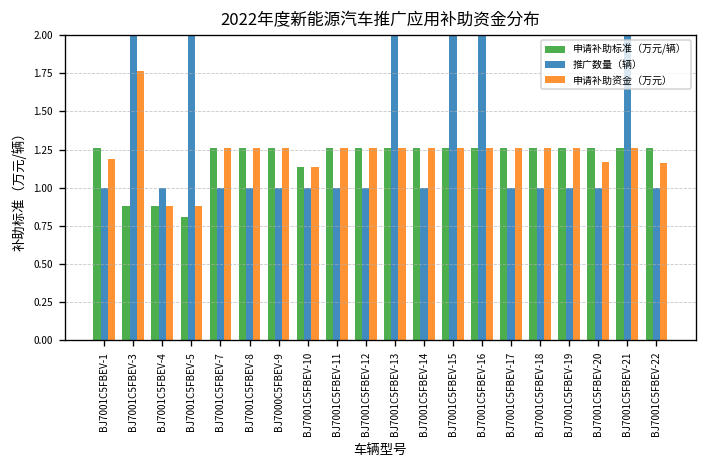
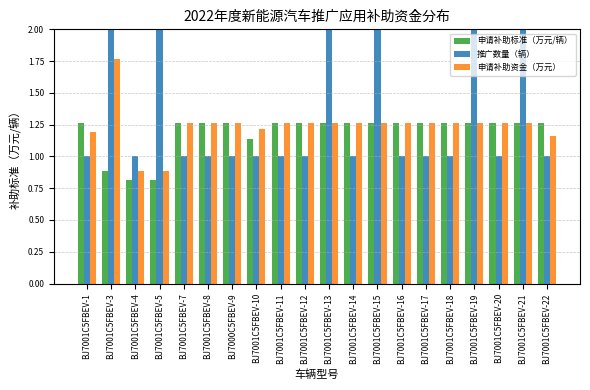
  {
    "申请补助标准（万元/辆）": {
      "BJ7001C5FBEV-1": 1.26,
      "BJ7001C5FBEV-3": 0.88,
-     "BJ7001C5FBEV-4": 0.88,
+     "BJ7001C5FBEV-4": 0.82,
      "BJ7001C5FBEV-5": 0.81,
      "BJ7001C5FBEV-7": 1.26,
      "BJ7001C5FBEV-8": 1.26,
      "BJ7000C5FBEV-9": 1.26,
      "BJ7001C5FBEV-10": 1.13,
      "BJ7001C5FBEV-11": 1.26,
      "BJ7001C5FBEV-12": 1.26,
      "BJ7001C5FBEV-13": 1.26,
      "BJ7001C5FBEV-14": 1.26,
      "BJ7001C5FBEV-15": 1.26,
      "BJ7001C5FBEV-16": 1.26,
      "BJ7001C5FBEV-17": 1.26,
      "BJ7001C5FBEV-18": 1.26,
      "BJ7001C5FBEV-19": 1.26,
      "BJ7001C5FBEV-20": 1.26,
      "BJ7001C5FBEV-21": 1.26,
      "BJ7001C5FBEV-22": 1.26
    },
    "推广数量（辆）": {
      "BJ7001C5FBEV-1": 1,
      "BJ7001C5FBEV-3": 2,
      "BJ7001C5FBEV-4": 1,
      "BJ7001C5FBEV-5": 2,
      "BJ7001C5FBEV-7": 1,
      "BJ7001C5FBEV-8": 1,
      "BJ7000C5FBEV-9": 1,
      "BJ7001C5FBEV-10": 1,
      "BJ7001C5FBEV-11": 1,
      "BJ7001C5FBEV-12": 1,
      "BJ7001C5FBEV-13": 2,
      "BJ7001C5FBEV-14": 1,
      "BJ7001C5FBEV-15": 2,
-     "BJ7001C5FBEV-16": 2,
+     "BJ7001C5FBEV-16": 1,
      "BJ7001C5FBEV-17": 1,
      "BJ7001C5FBEV-18": 1,
-     "BJ7001C5FBEV-19": 1,
+     "BJ7001C5FBEV-19": 2,
      "BJ7001C5FBEV-20": 1,
      "BJ7001C5FBEV-21": 2,
      "BJ7001C5FBEV-22": 1
    },
    "申请补助资金（万元）": {
      "BJ7001C5FBEV-1": 1.19,
      "BJ7001C5FBEV-3": 1.76,
      "BJ7001C5FBEV-4": 0.88,
      "BJ7001C5FBEV-5": 0.88,
      "BJ7001C5FBEV-7": 1.26,
      "BJ7001C5FBEV-8": 1.26,
      "BJ7000C5FBEV-9": 1.26,
-     "BJ7001C5FBEV-10": 1.13,
+     "BJ7001C5FBEV-10": 1.22,
      "BJ7001C5FBEV-11": 1.26,
      "BJ7001C5FBEV-12": 1.26,
      "BJ7001C5FBEV-13": 1.26,
      "BJ7001C5FBEV-14": 1.26,
      "BJ7001C5FBEV-15": 1.26,
      "BJ7001C5FBEV-16": 1.26,
      "BJ7001C5FBEV-17": 1.26,
      "BJ7001C5FBEV-18": 1.26,
      "BJ7001C5FBEV-19": 1.26,
-     "BJ7001C5FBEV-20": 1.17,
+     "BJ7001C5FBEV-20": 1.26,
      "BJ7001C5FBEV-21": 1.26,
      "BJ7001C5FBEV-22": 1.16
    }
  }
